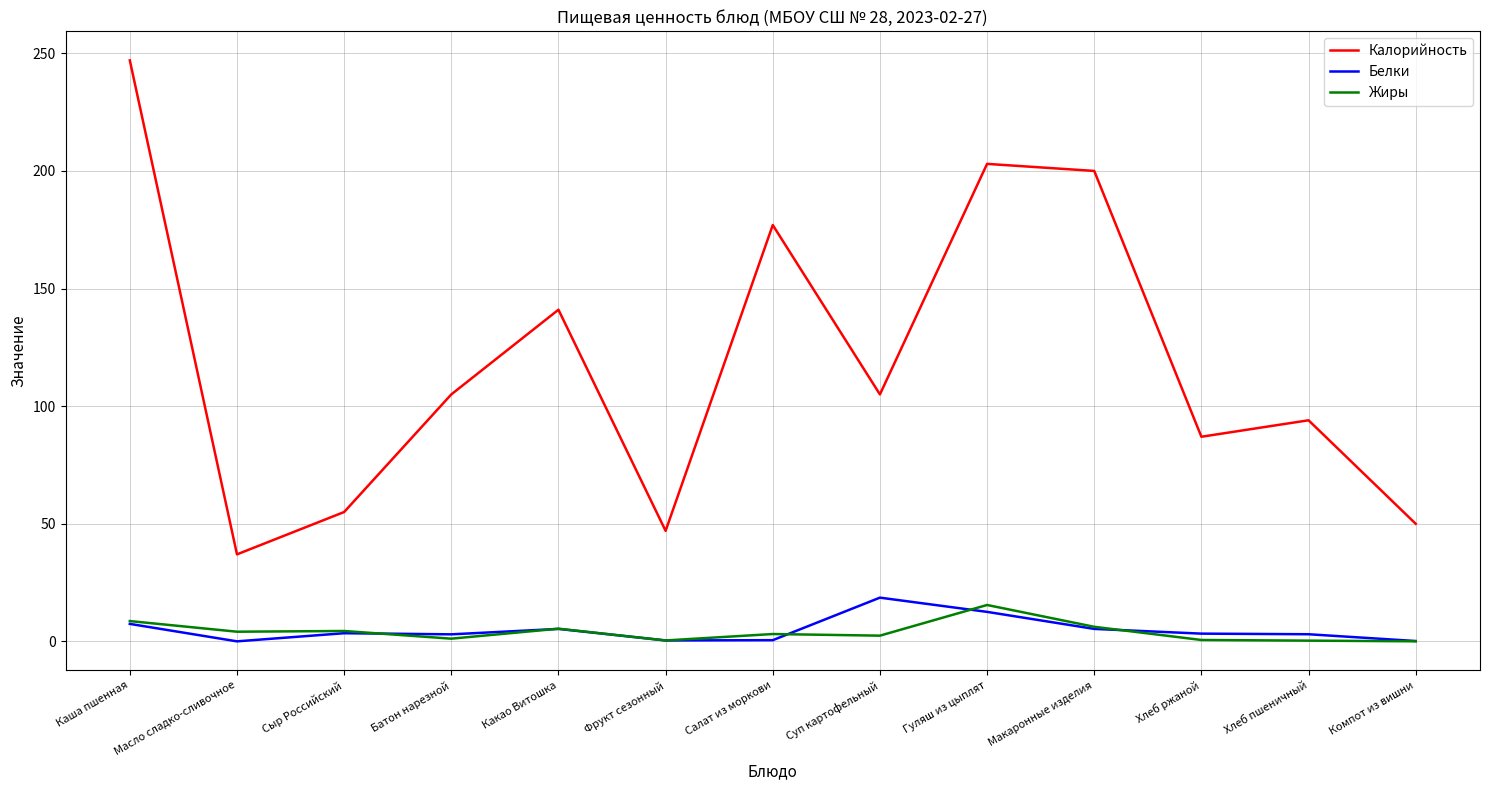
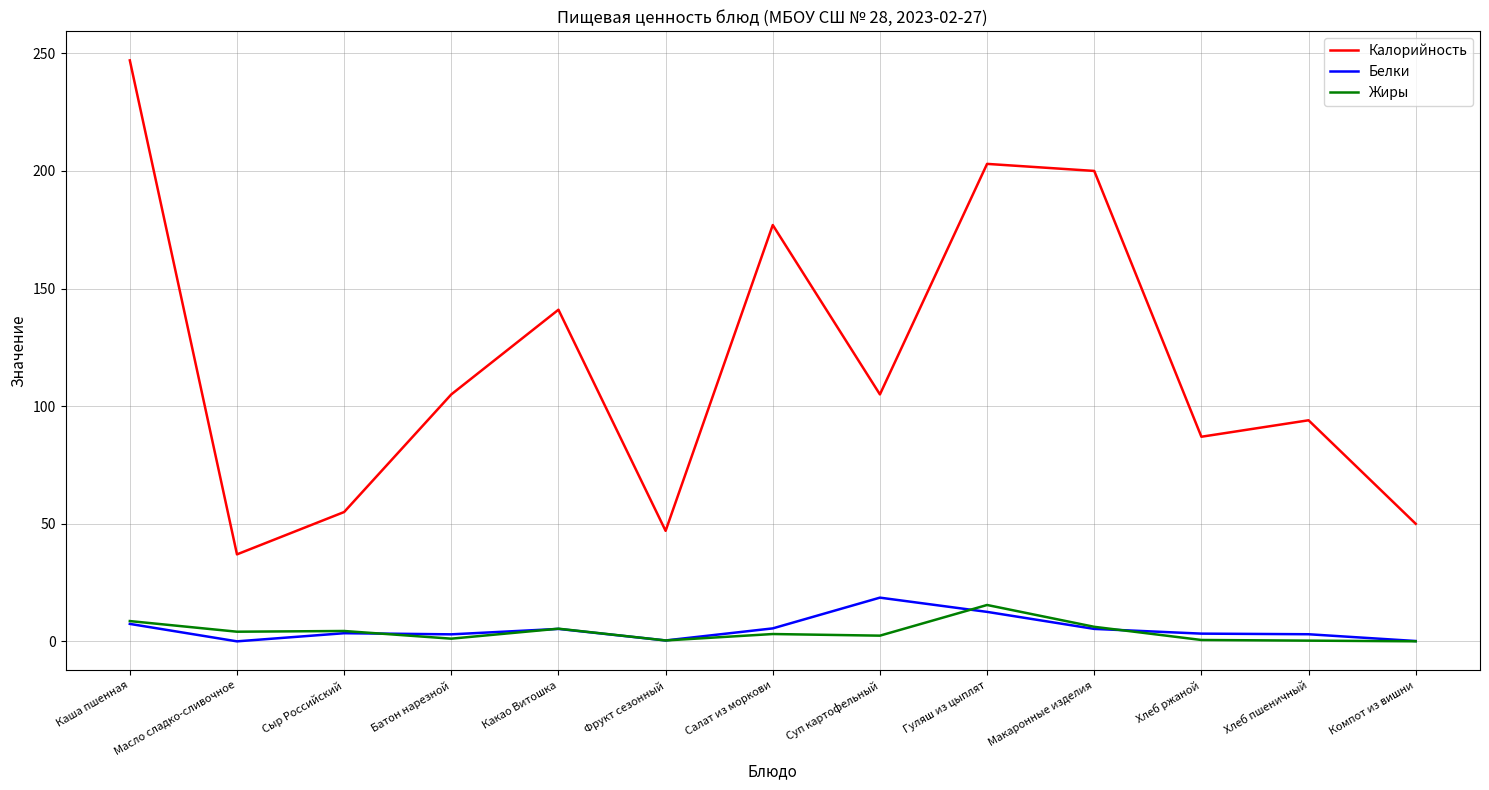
  {
    "Калорийность": {
      "Каша пшенная": 247,
      "Масло сладко-сливочное": 37,
      "Сыр Российский": 55,
      "Батон нарезной": 105,
      "Какао Витошка": 141,
      "Фрукт сезонный": 47,
      "Салат из моркови": 177,
      "Суп картофельный": 105,
      "Гуляш из цыплят": 203,
      "Макаронные изделия": 200,
      "Хлеб ржаной": 87,
      "Хлеб пшеничный": 94,
      "Компот из вишни": 50
    },
    "Белки": {
      "Каша пшенная": 7,
      "Масло сладко-сливочное": 0,
      "Батон нарезной": 3,
-     "Салат из моркови": 1,
+     "Салат из моркови": 6,
      "Суп картофельный": 19,
      "Гуляш из цыплят": 13,
      "Хлеб ржаной": 3,
      "Хлеб пшеничный": 3
    },
    "Жиры": {
      "Каша пшенная": 9,
      "Масло сладко-сливочное": 4,
      "Батон нарезной": 1,
      "Салат из моркови": 3,
      "Суп картофельный": 2,
      "Гуляш из цыплят": 15,
      "Хлеб ржаной": 1,
      "Хлеб пшеничный": 0
    }
  }
